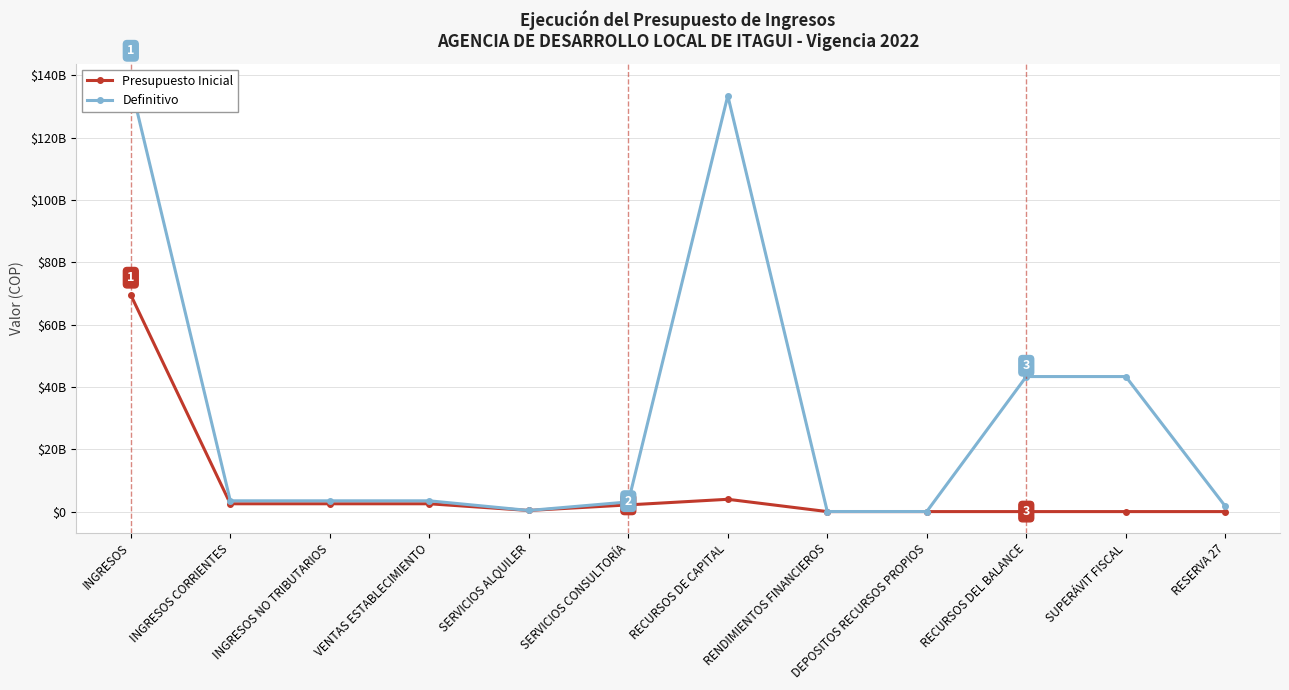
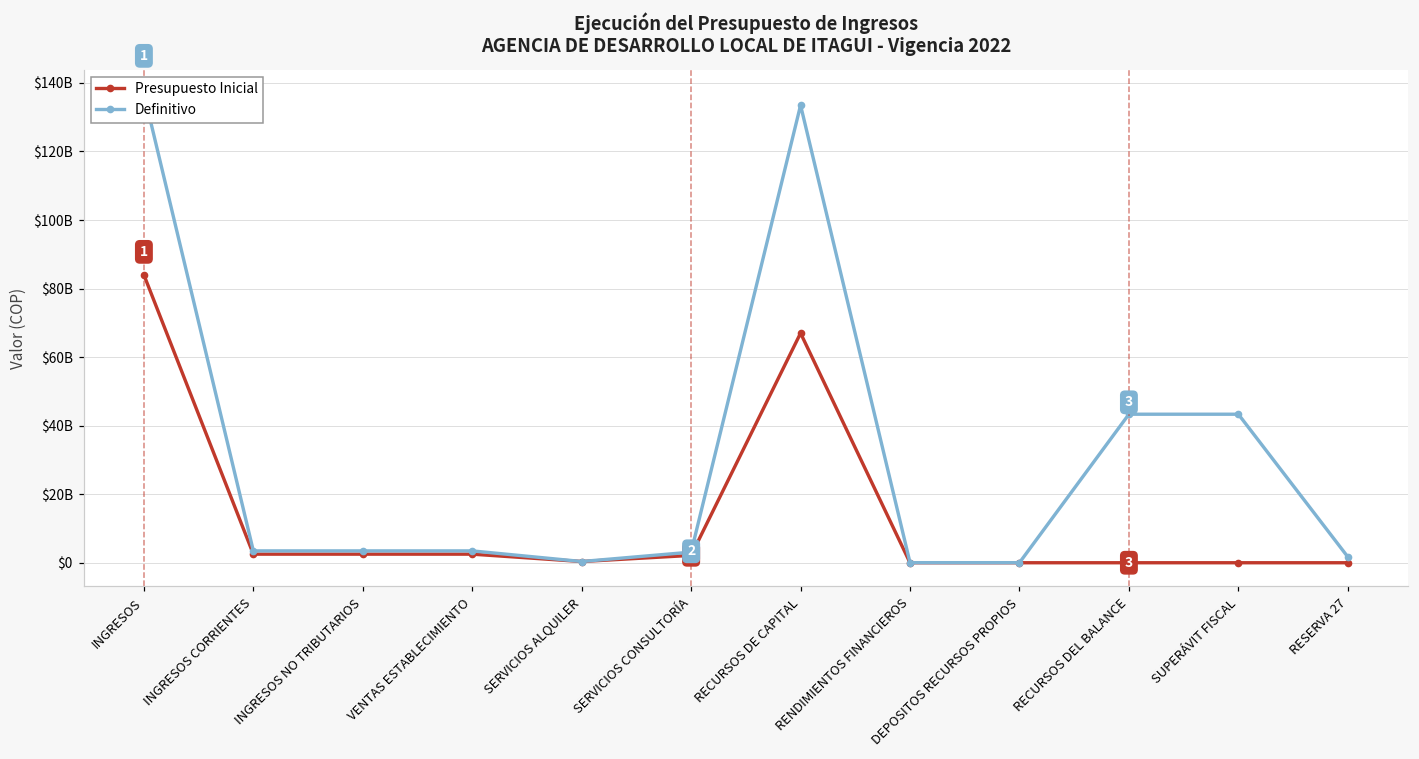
  {
    "Presupuesto Inicial": {
-     "INGRESOS": "$70000000000",
+     "INGRESOS": "$84000000000",
      "INGRESOS CORRIENTES": "$3000000000",
      "INGRESOS NO TRIBUTARIOS": "$3000000000",
      "VENTAS ESTABLECIMIENTO": "$3000000000",
-     "RECURSOS DE CAPITAL": "$4000000000",
+     "RECURSOS DE CAPITAL": "$67000000000",
      "SUPERÁVIT FISCAL": "$0",
      "RESERVA 27": "$0"
    },
    "Definitivo": {
      "INGRESOS CORRIENTES": "$3000000000",
      "INGRESOS NO TRIBUTARIOS": "$3000000000",
      "VENTAS ESTABLECIMIENTO": "$3000000000",
      "RECURSOS DE CAPITAL": "$133000000000",
      "SUPERÁVIT FISCAL": "$43000000000",
      "RESERVA 27": "$2000000000"
    }
  }
